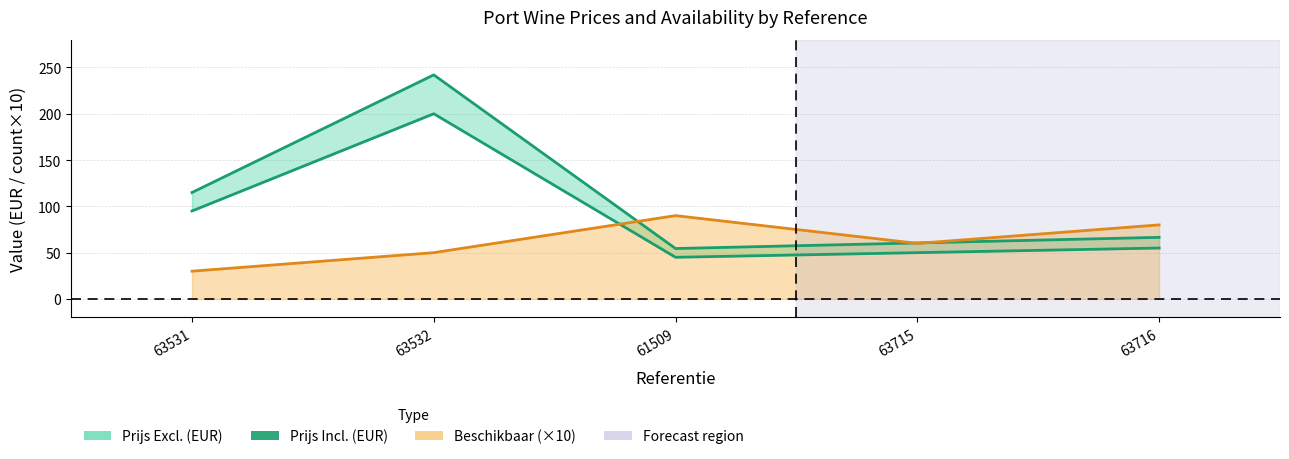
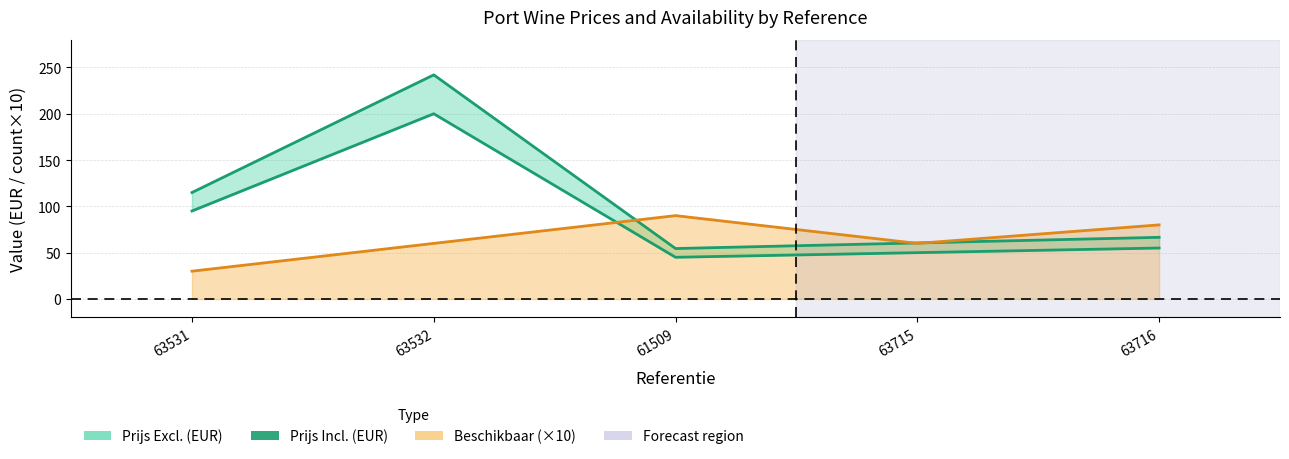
  {
    "Beschikbaar (×10)": {
      "63531": 30,
-     "63532": 50,
+     "63532": 60,
      "61509": 90,
      "63716": 80
    }
  }
